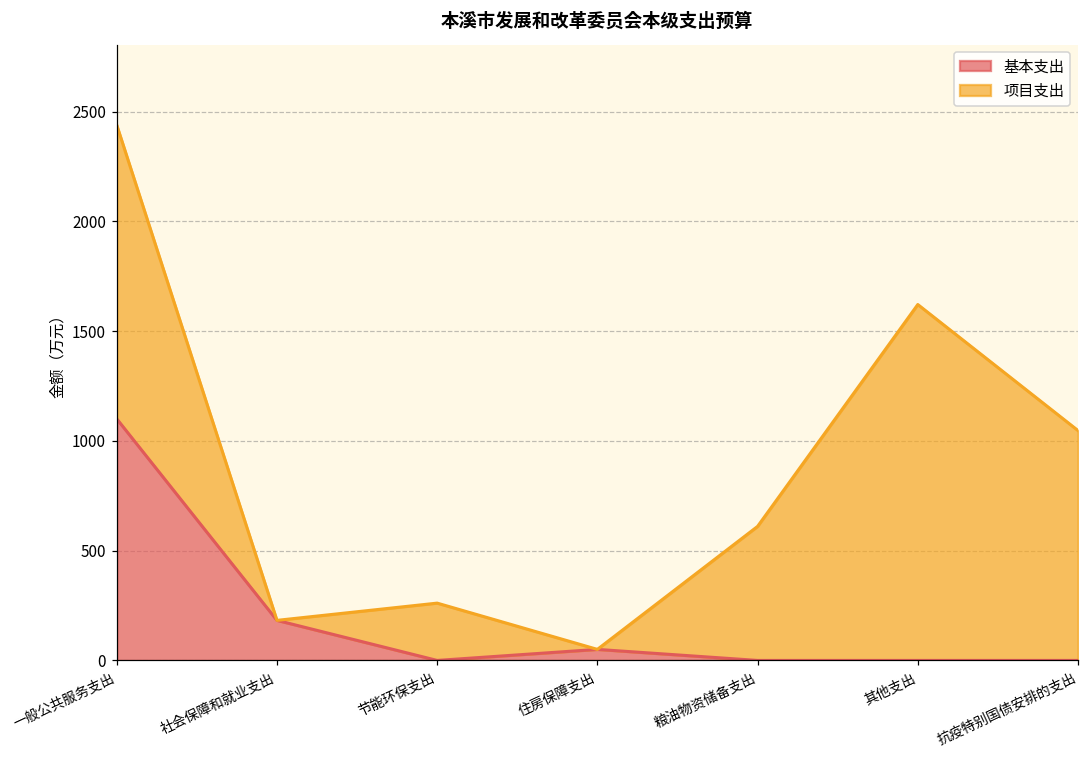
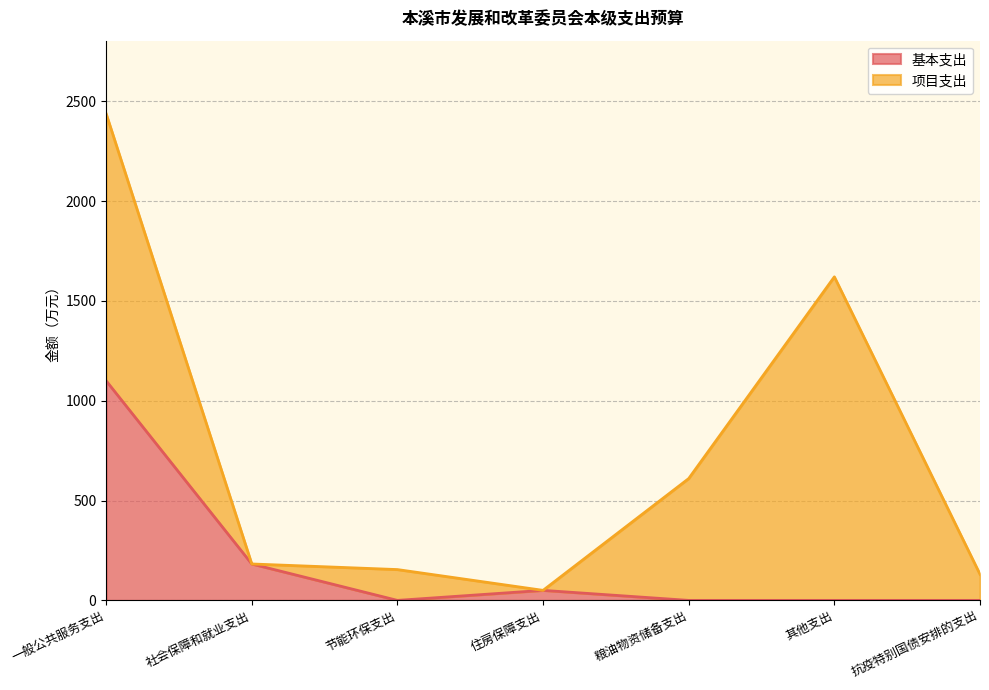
  {
    "基本支出": {
      "一般公共服务支出": 1100,
      "节能环保支出": 0,
      "粮油物资储备支出": 0,
      "其他支出": 0,
      "抗疫特别国债安排的支出": 0
    },
    "项目支出": {
      "一般公共服务支出": 1340,
-     "节能环保支出": 260,
+     "节能环保支出": 150,
      "粮油物资储备支出": 610,
      "其他支出": 1620,
-     "抗疫特别国债安排的支出": 1050
+     "抗疫特别国债安排的支出": 130
    }
  }
